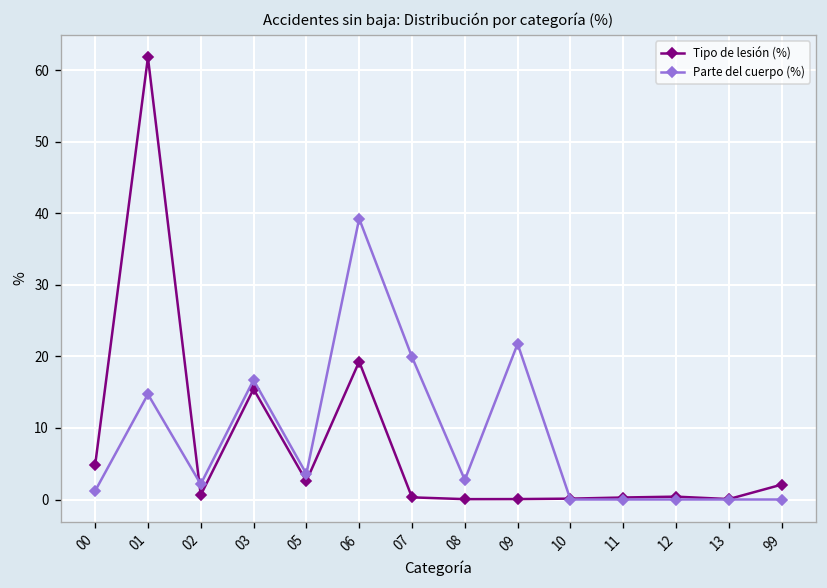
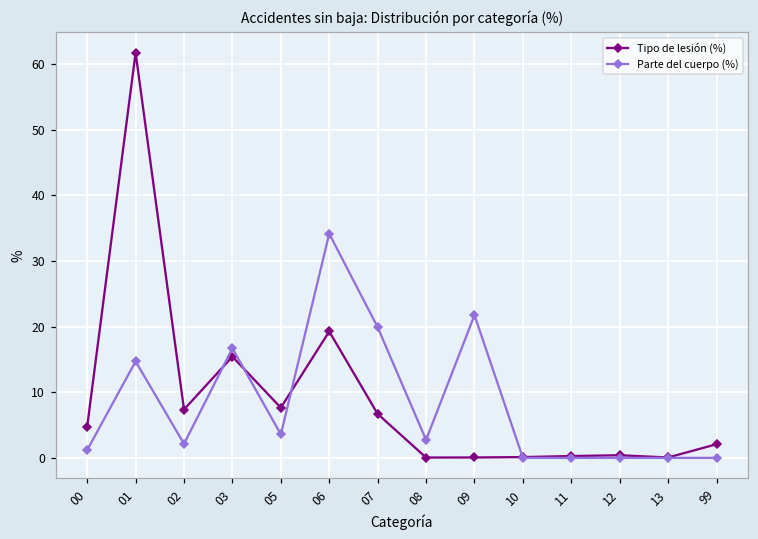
  {
    "Tipo de lesión (%)": {
      "00": 5,
      "01": 62,
-     "02": 1,
+     "02": 7,
      "03": 15,
-     "05": 3,
+     "05": 8,
      "06": 19,
-     "07": 0,
+     "07": 7,
      "08": 0,
      "09": 0,
      "99": 2
    },
    "Parte del cuerpo (%)": {
      "00": 1,
      "01": 15,
      "02": 2,
      "03": 17,
      "05": 4,
-     "06": 39,
+     "06": 34,
      "07": 20,
      "08": 3,
      "09": 22,
      "99": 0
    }
  }
